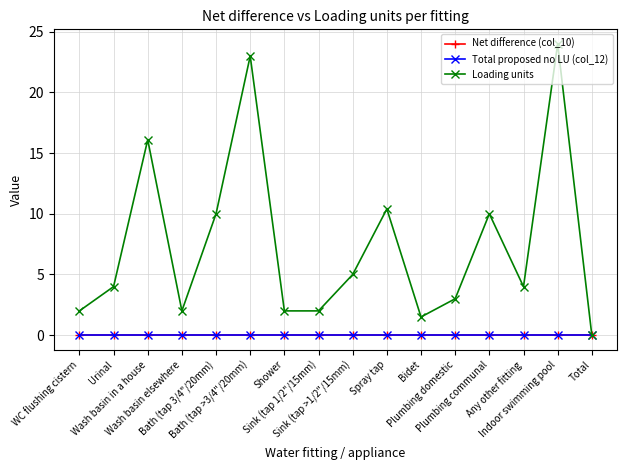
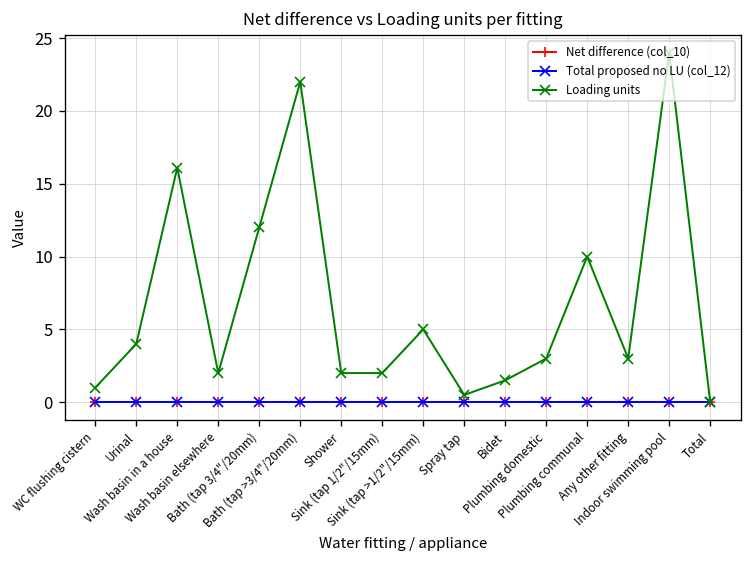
  {
    "Total proposed no LU (col_12)": {
      "WC flushing cistern": 0.0,
      "Urinal": 0.0,
      "Wash basin in a house": 0.0,
      "Wash basin elsewhere": 0.0,
      "Bath (tap 3/4\"/20mm)": 0.0,
      "Bath (tap >3/4\"/20mm)": 0.0,
      "Shower": 0.0,
      "Sink (tap 1/2\"/15mm)": 0.0,
      "Sink (tap >1/2\"/15mm)": 0.0,
      "Spray tap": 0.0,
      "Bidet": 0.0,
      "Plumbing domestic": 0.0,
      "Plumbing communal": 0.0,
      "Any other fitting": 0.0,
      "Indoor swimming pool": 0.0
    },
    "Loading units": {
-     "WC flushing cistern": 2,
+     "WC flushing cistern": 1,
      "Urinal": 4.0,
      "Wash basin in a house": 16.1,
      "Wash basin elsewhere": 2.0,
-     "Bath (tap 3/4\"/20mm)": 10,
-     "Bath (tap >3/4\"/20mm)": 23,
+     "Bath (tap 3/4\"/20mm)": 12,
+     "Bath (tap >3/4\"/20mm)": 22,
      "Shower": 2.0,
      "Sink (tap 1/2\"/15mm)": 2.0,
      "Sink (tap >1/2\"/15mm)": 5.0,
-     "Spray tap": 10.4,
+     "Spray tap": 0.5,
      "Bidet": 1.5,
      "Plumbing domestic": 3.0,
      "Plumbing communal": 10.0,
-     "Any other fitting": 4
+     "Any other fitting": 3
    }
  }
